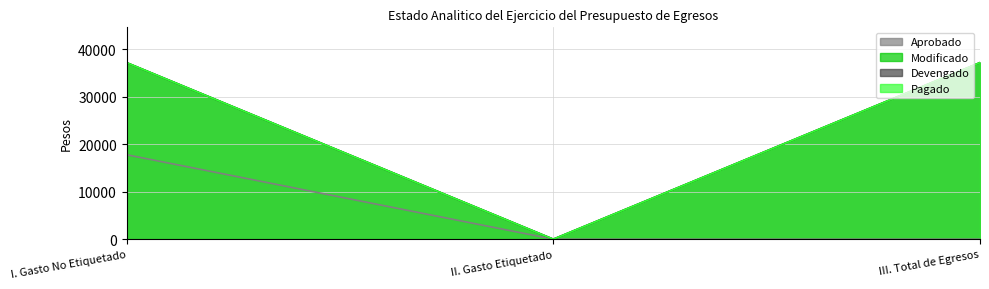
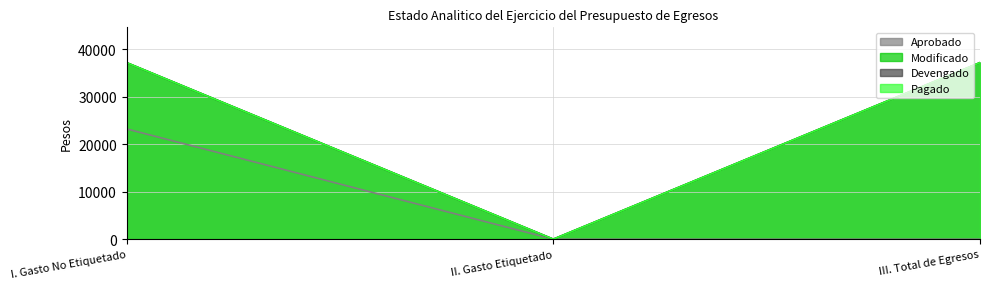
  {
    "Aprobado": {
-     "I. Gasto No Etiquetado": 18000,
+     "I. Gasto No Etiquetado": 23000,
      "III. Total de Egresos": 0
    },
    "Pagado": {
      "I. Gasto No Etiquetado": 37000,
      "III. Total de Egresos": 37000
    }
  }
